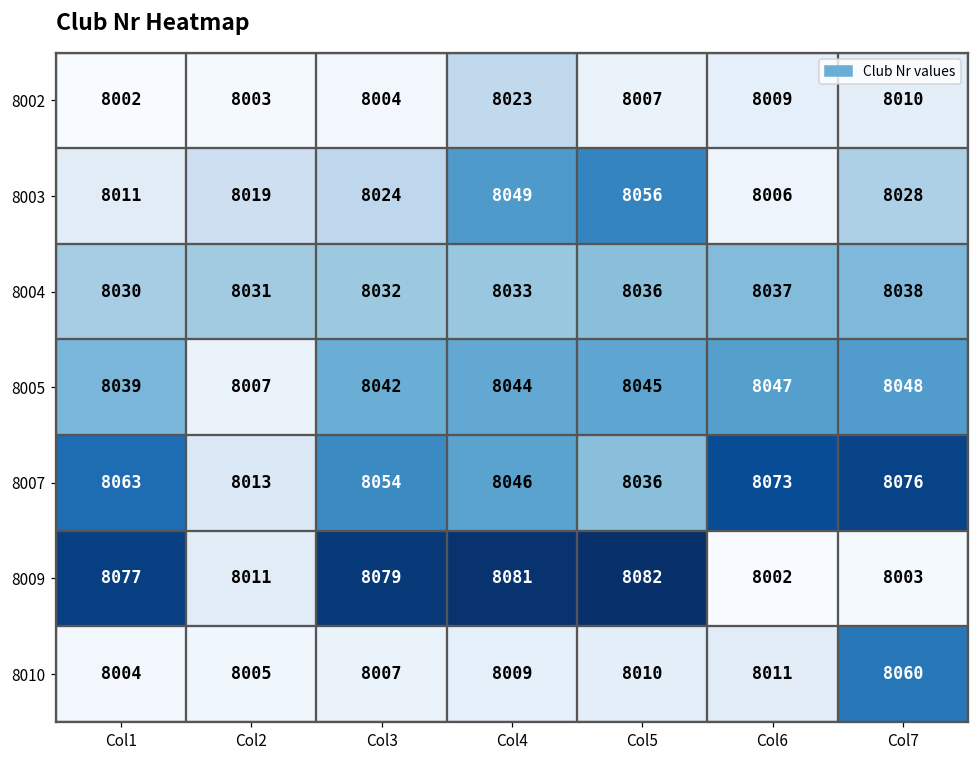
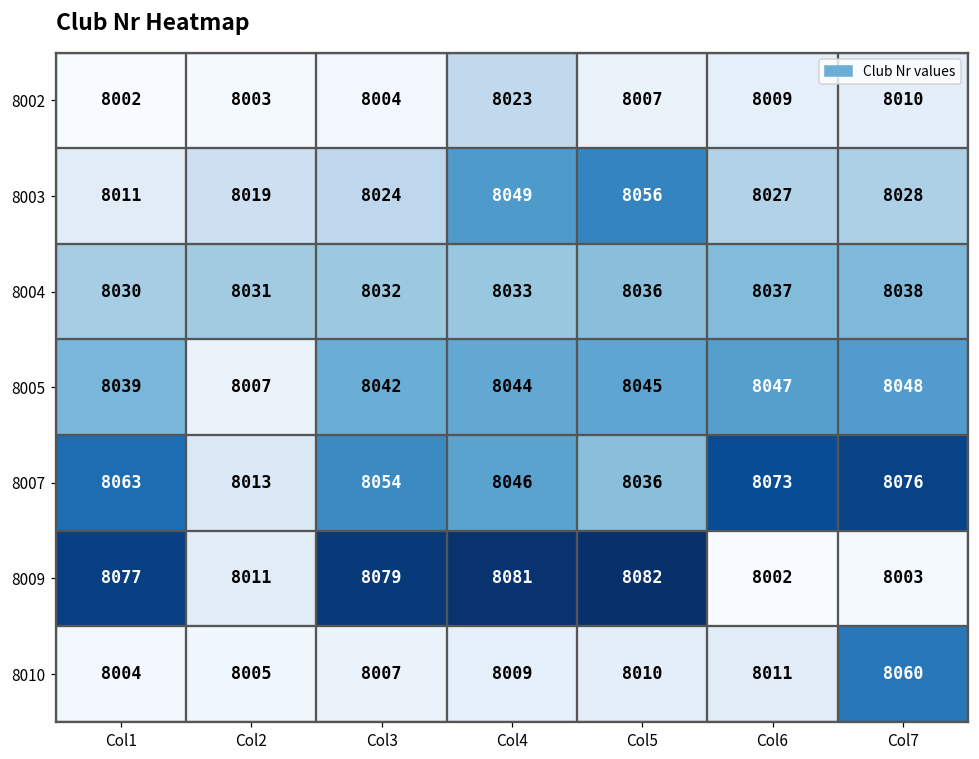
  {
    "8002": {
      "Col1": 8002,
      "Col2": 8003,
      "Col3": 8004,
      "Col4": 8023,
      "Col5": 8007,
      "Col6": 8009,
      "Col7": 8010
    },
    "8003": {
      "Col1": 8011,
      "Col2": 8019,
      "Col3": 8024,
      "Col4": 8049,
      "Col5": 8056,
-     "Col6": 8006,
+     "Col6": 8027,
      "Col7": 8028
    },
    "8004": {
      "Col1": 8030,
      "Col2": 8031,
      "Col3": 8032,
      "Col4": 8033,
      "Col5": 8036,
      "Col6": 8037,
      "Col7": 8038
    },
    "8005": {
      "Col1": 8039,
      "Col2": 8007,
      "Col3": 8042,
      "Col4": 8044,
      "Col5": 8045,
      "Col6": 8047,
      "Col7": 8048
    },
    "8007": {
      "Col1": 8063,
      "Col2": 8013,
      "Col3": 8054,
      "Col4": 8046,
      "Col5": 8036,
      "Col6": 8073,
      "Col7": 8076
    },
    "8009": {
      "Col1": 8077,
      "Col2": 8011,
      "Col3": 8079,
      "Col4": 8081,
      "Col5": 8082,
      "Col6": 8002,
      "Col7": 8003
    },
    "8010": {
      "Col1": 8004,
      "Col2": 8005,
      "Col3": 8007,
      "Col4": 8009,
      "Col5": 8010,
      "Col6": 8011,
      "Col7": 8060
    }
  }
